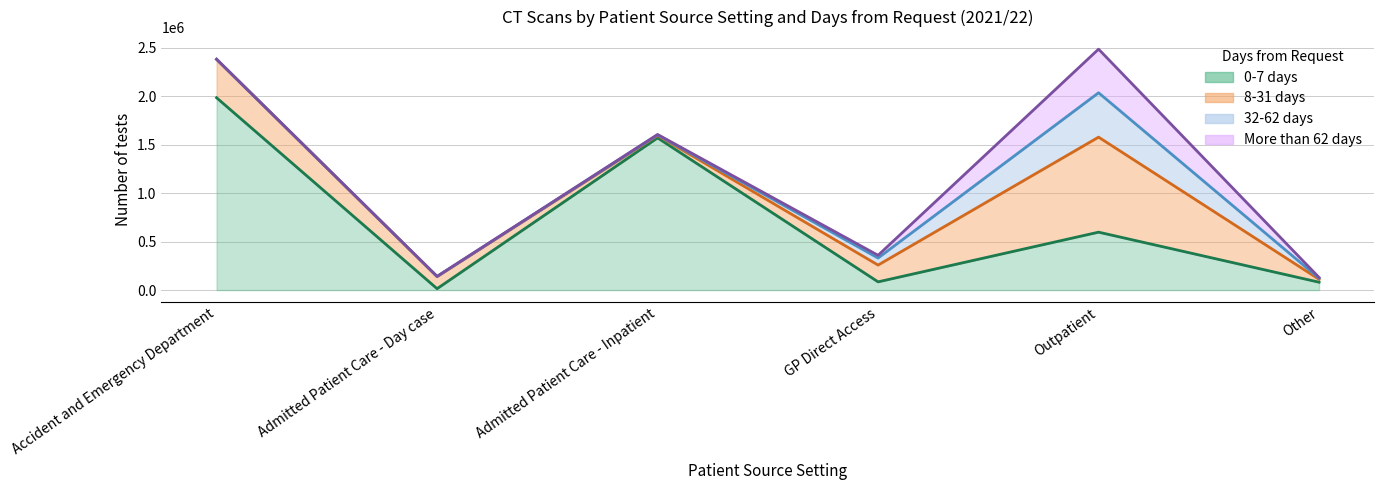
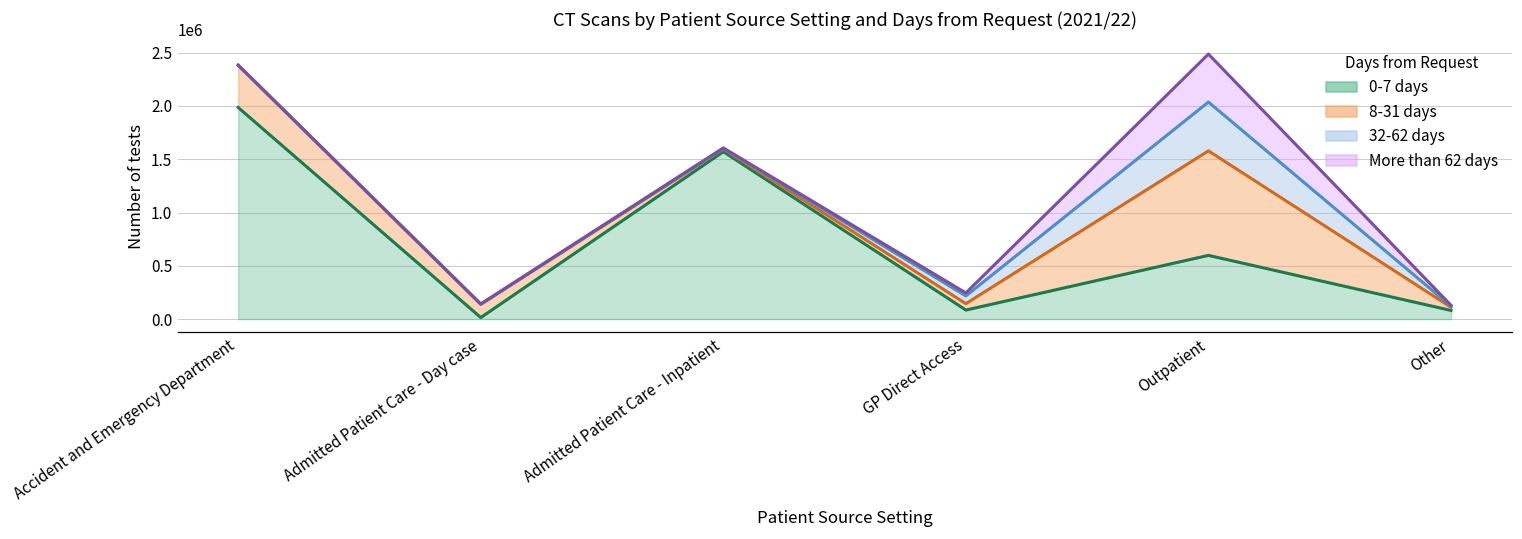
  {
    "8-31 days": {
-     "GP Direct Access": 200000,
+     "GP Direct Access": 100000,
      "Outpatient": 1000000
    }
  }
